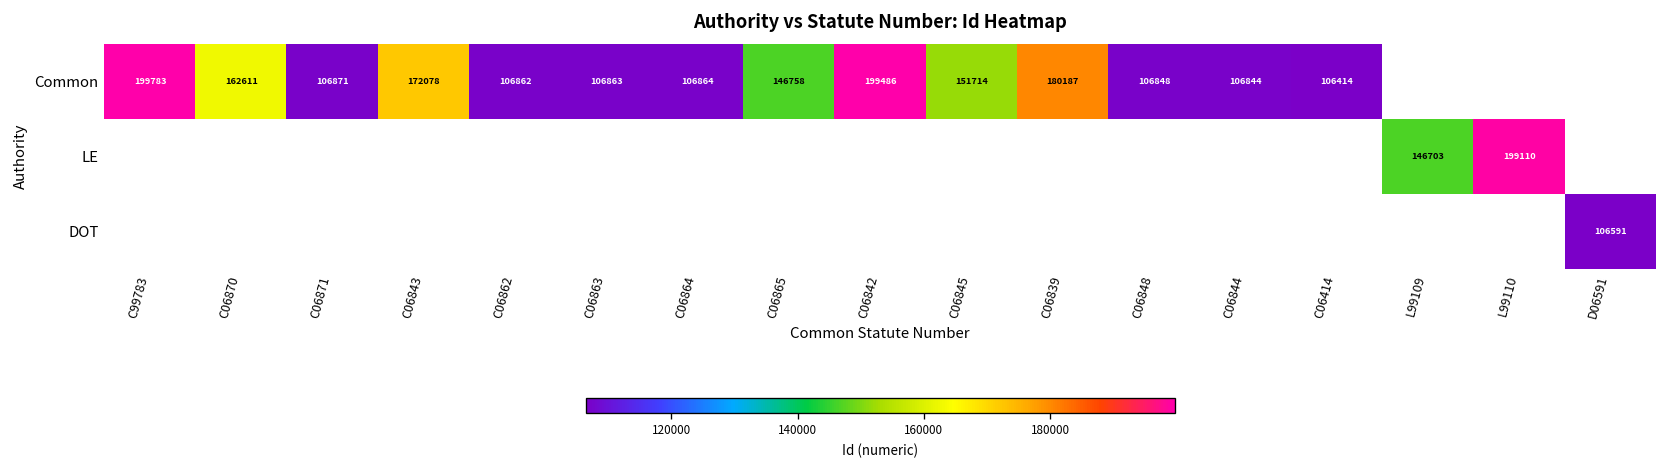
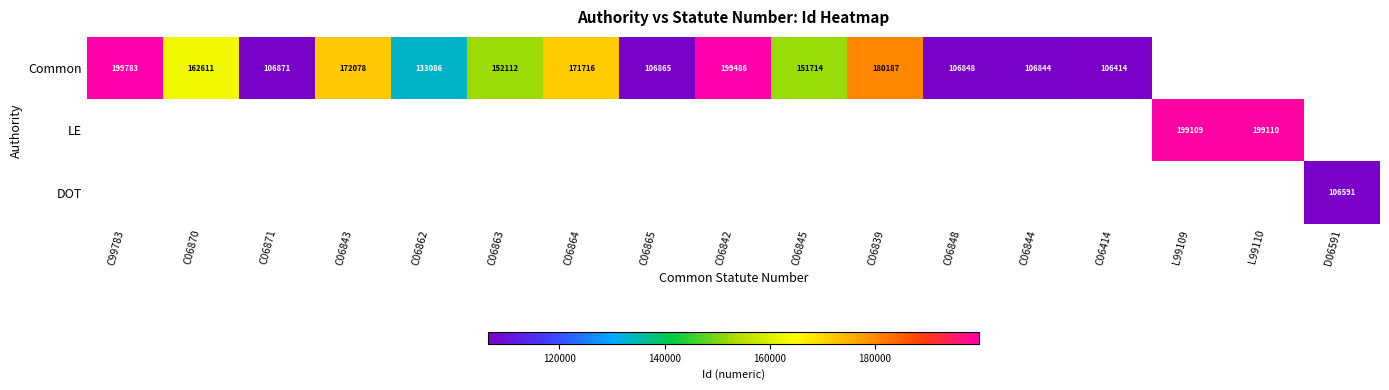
  {
    "Common": {
      "C99783": 199783,
      "C06870": 162611,
      "C06871": 106871,
      "C06843": 172078,
-     "C06862": 106862,
-     "C06863": 106863,
-     "C06864": 106864,
-     "C06865": 146758,
+     "C06862": 133086,
+     "C06863": 152112,
+     "C06864": 171716,
+     "C06865": 106865,
      "C06842": 199486,
      "C06845": 151714,
      "C06839": 180187,
      "C06848": 106848,
      "C06844": 106844,
      "C06414": 106414
    },
    "LE": {
-     "L99109": 146703,
+     "L99109": 199109,
      "L99110": 199110
    },
    "DOT": {
      "D06591": 106591
    }
  }
